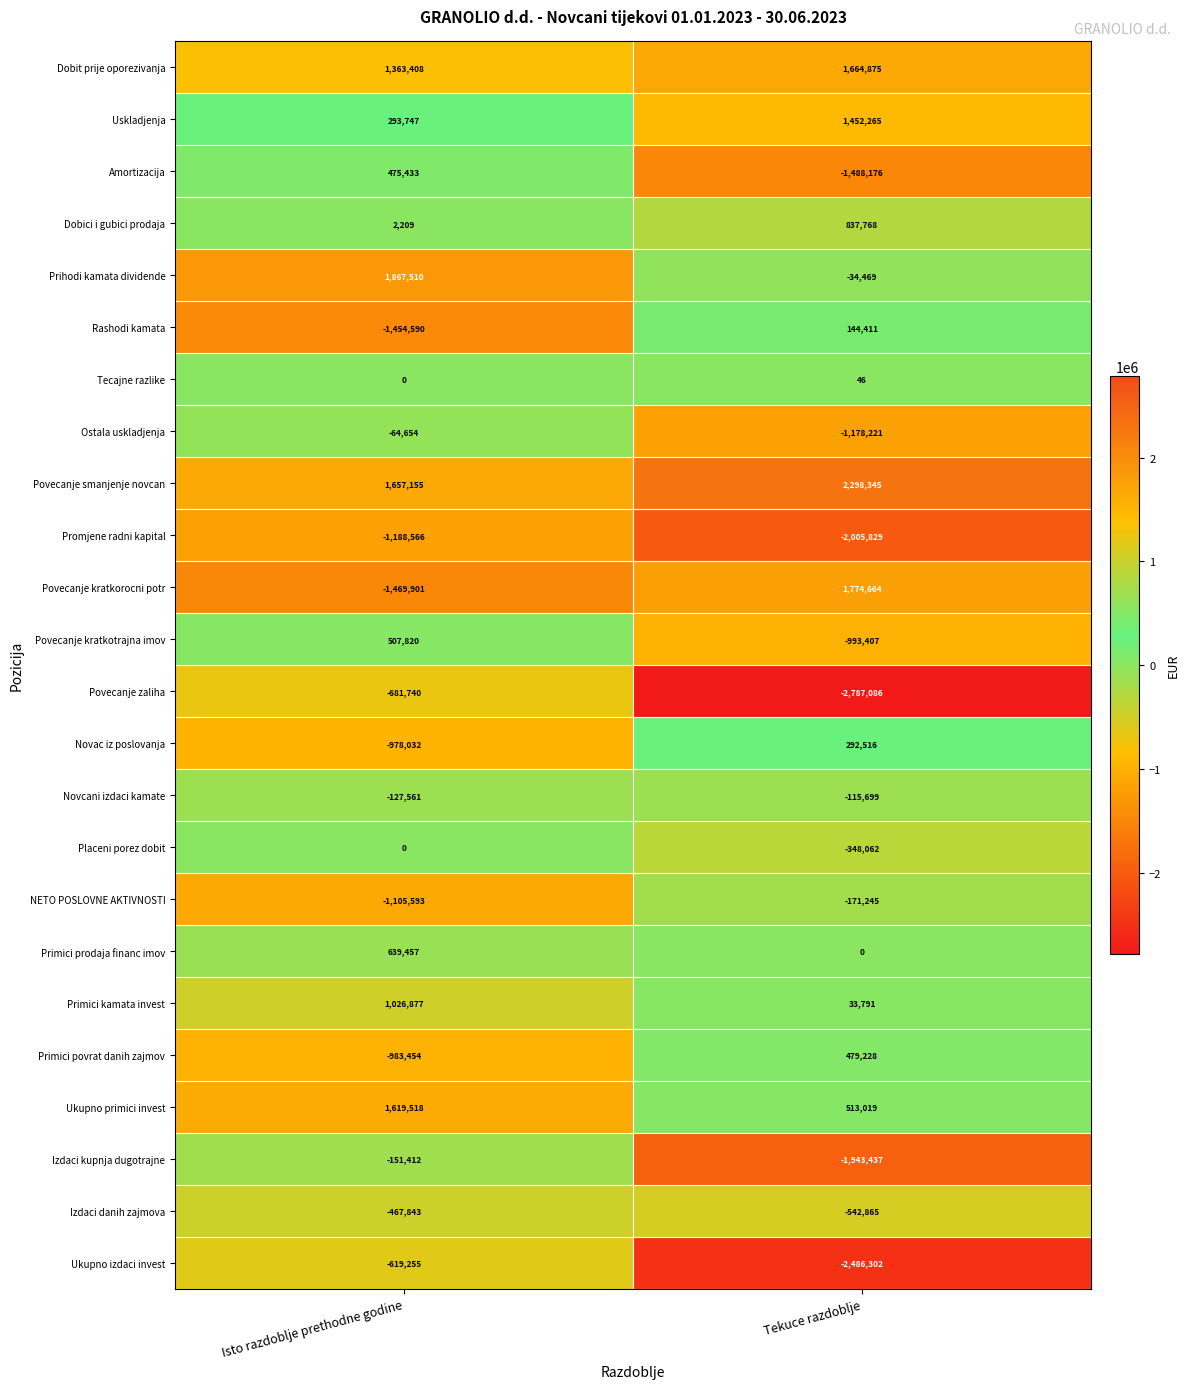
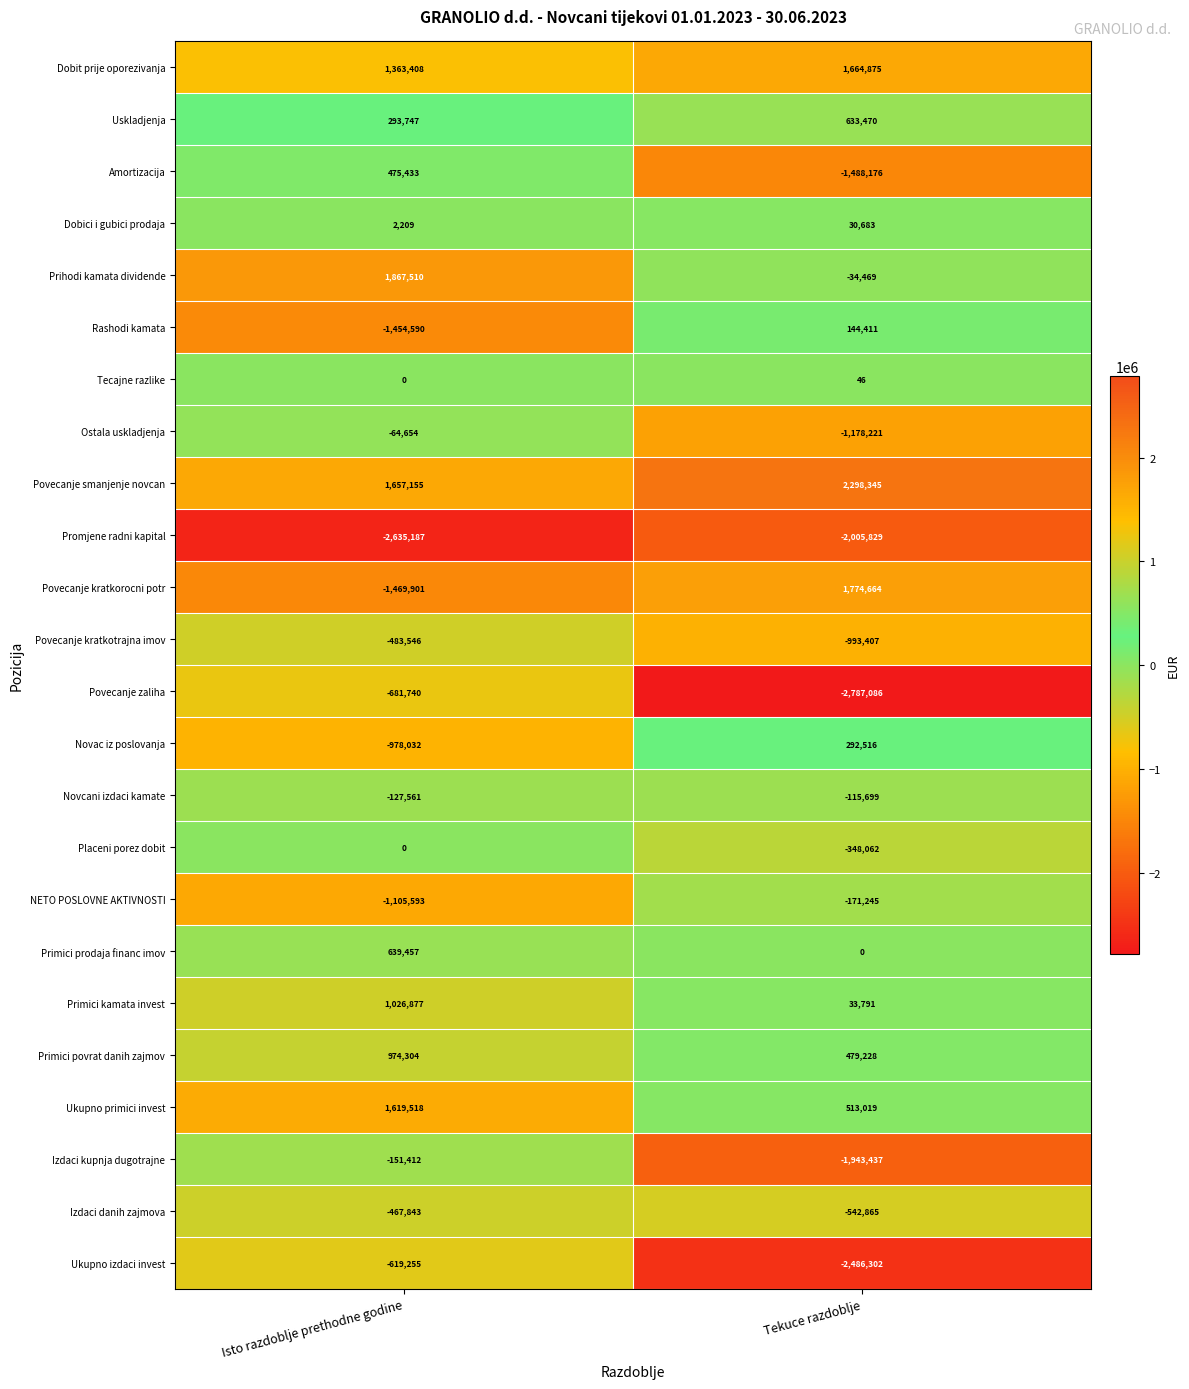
  {
    "Dobit prije oporezivanja": {
      "Isto razdoblje prethodne godine": "1,363,408",
      "Tekuce razdoblje": "1,664,875"
    },
    "Uskladjenja": {
      "Isto razdoblje prethodne godine": "293,747",
-     "Tekuce razdoblje": "1,452,265"
+     "Tekuce razdoblje": "633,470"
    },
    "Amortizacija": {
      "Isto razdoblje prethodne godine": "475,433",
      "Tekuce razdoblje": "-1,488,176"
    },
    "Dobici i gubici prodaja": {
      "Isto razdoblje prethodne godine": "2,209",
-     "Tekuce razdoblje": "837,768"
+     "Tekuce razdoblje": "30,683"
    },
    "Prihodi kamata dividende": {
      "Isto razdoblje prethodne godine": "1,867,510",
      "Tekuce razdoblje": "-34,469"
    },
    "Rashodi kamata": {
      "Isto razdoblje prethodne godine": "-1,454,590",
      "Tekuce razdoblje": "144,411"
    },
    "Tecajne razlike": {
      "Isto razdoblje prethodne godine": "0",
      "Tekuce razdoblje": "46"
    },
    "Ostala uskladjenja": {
      "Isto razdoblje prethodne godine": "-64,654",
      "Tekuce razdoblje": "-1,178,221"
    },
    "Povecanje smanjenje novcan": {
      "Isto razdoblje prethodne godine": "1,657,155",
      "Tekuce razdoblje": "2,298,345"
    },
    "Promjene radni kapital": {
-     "Isto razdoblje prethodne godine": "-1,188,566",
+     "Isto razdoblje prethodne godine": "-2,635,187",
      "Tekuce razdoblje": "-2,005,829"
    },
    "Povecanje kratkorocni potr": {
      "Isto razdoblje prethodne godine": "-1,469,901",
      "Tekuce razdoblje": "1,774,664"
    },
    "Povecanje kratkotrajna imov": {
-     "Isto razdoblje prethodne godine": "507,820",
+     "Isto razdoblje prethodne godine": "-483,546",
      "Tekuce razdoblje": "-993,407"
    },
    "Povecanje zaliha": {
      "Isto razdoblje prethodne godine": "-681,740",
      "Tekuce razdoblje": "-2,787,086"
    },
    "Novac iz poslovanja": {
      "Isto razdoblje prethodne godine": "-978,032",
      "Tekuce razdoblje": "292,516"
    },
    "Novcani izdaci kamate": {
      "Isto razdoblje prethodne godine": "-127,561",
      "Tekuce razdoblje": "-115,699"
    },
    "Placeni porez dobit": {
      "Isto razdoblje prethodne godine": "0",
      "Tekuce razdoblje": "-348,062"
    },
    "NETO POSLOVNE AKTIVNOSTI": {
      "Isto razdoblje prethodne godine": "-1,105,593",
      "Tekuce razdoblje": "-171,245"
    },
    "Primici prodaja financ imov": {
      "Isto razdoblje prethodne godine": "639,457",
      "Tekuce razdoblje": "0"
    },
    "Primici kamata invest": {
      "Isto razdoblje prethodne godine": "1,026,877",
      "Tekuce razdoblje": "33,791"
    },
    "Primici povrat danih zajmov": {
-     "Isto razdoblje prethodne godine": "-983,454",
+     "Isto razdoblje prethodne godine": "974,304",
      "Tekuce razdoblje": "479,228"
    },
    "Ukupno primici invest": {
      "Isto razdoblje prethodne godine": "1,619,518",
      "Tekuce razdoblje": "513,019"
    },
    "Izdaci kupnja dugotrajne": {
      "Isto razdoblje prethodne godine": "-151,412",
      "Tekuce razdoblje": "-1,943,437"
    },
    "Izdaci danih zajmova": {
      "Isto razdoblje prethodne godine": "-467,843",
      "Tekuce razdoblje": "-542,865"
    },
    "Ukupno izdaci invest": {
      "Isto razdoblje prethodne godine": "-619,255",
      "Tekuce razdoblje": "-2,486,302"
    }
  }
